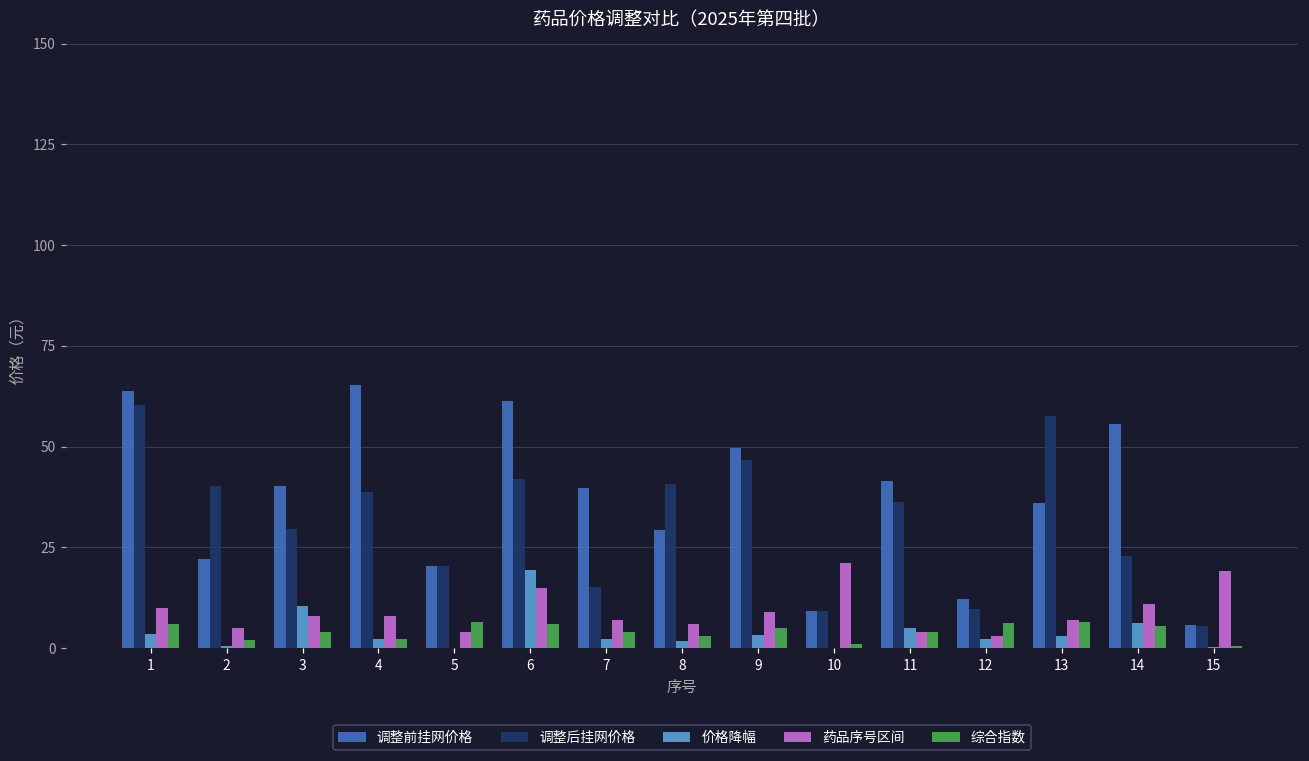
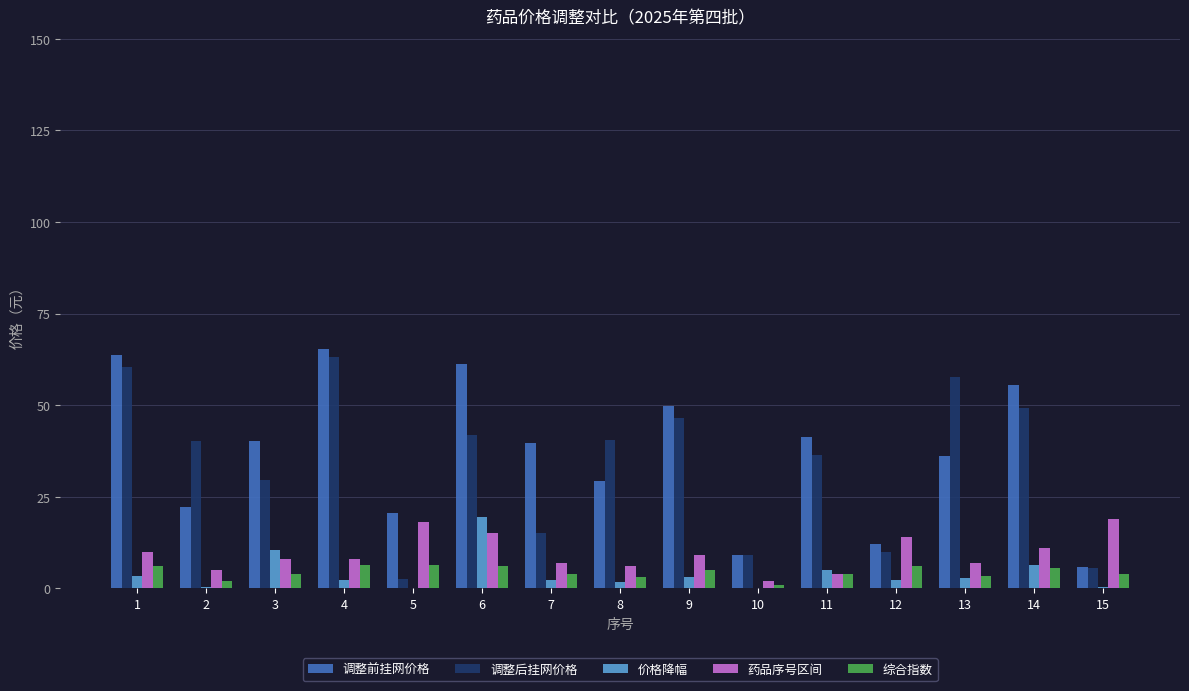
  {
    "调整后挂网价格": {
      "1": 60,
      "2": 40,
      "3": 30,
-     "4": 39,
-     "5": 20,
+     "4": 63,
+     "5": 2,
      "6": 42,
      "7": 15,
      "8": 41,
      "9": 47,
      "10": 9,
      "11": 36,
      "12": 10,
      "13": 58,
-     "14": 23,
+     "14": 49,
      "15": 6
    },
    "药品序号区间": {
      "1": 10,
      "2": 5,
      "3": 8,
      "4": 8,
-     "5": 4,
+     "5": 18,
      "6": 15,
      "7": 7,
      "8": 6,
      "9": 9,
-     "10": 21,
+     "10": 2,
      "11": 4,
-     "12": 3,
+     "12": 14,
      "13": 7,
      "14": 11,
      "15": 19
    },
    "综合指数": {
      "1": 6,
      "2": 2,
      "3": 4,
-     "4": 2,
+     "4": 7,
      "5": 7,
      "6": 6,
      "7": 4,
      "8": 3,
      "9": 5,
      "10": 1,
      "11": 4,
      "12": 6,
-     "13": 6,
+     "13": 4,
      "14": 6,
-     "15": 1
+     "15": 4
    }
  }
